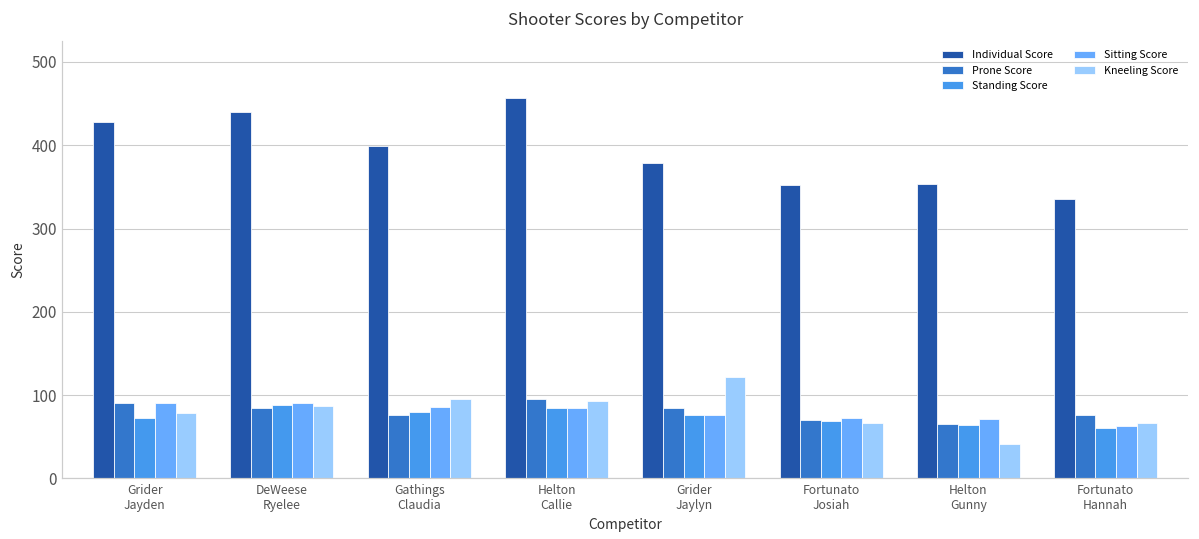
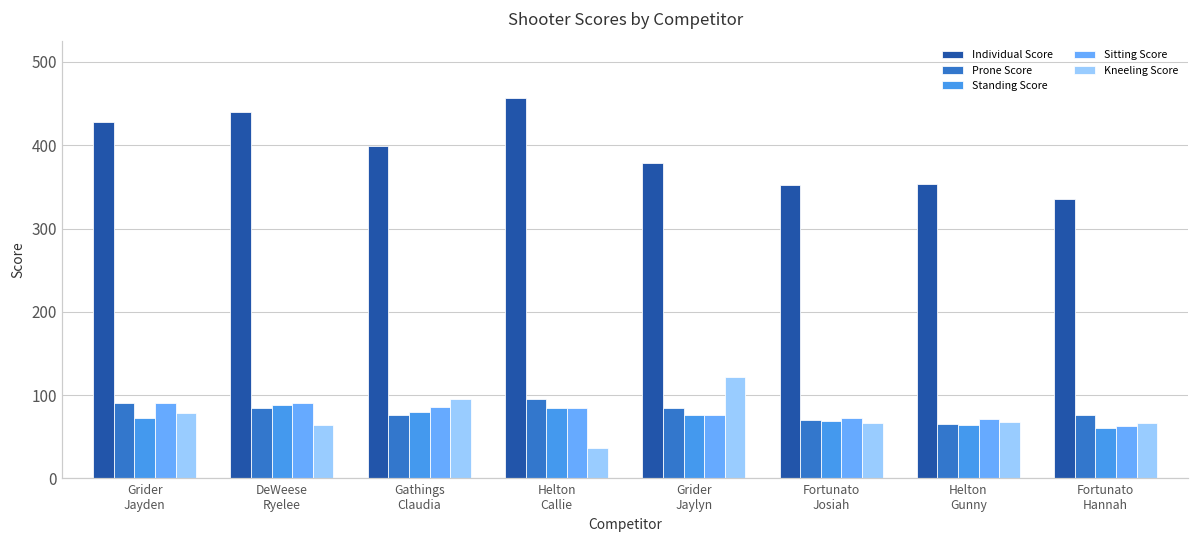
  {
    "Kneeling Score": {
      "Grider Jayden": 80,
-     "DeWeese Ryelee": 90,
+     "DeWeese Ryelee": 60,
      "Gathings Claudia": 100,
-     "Helton Callie": 90,
+     "Helton Callie": 40,
      "Grider Jaylyn": 120,
      "Fortunato Josiah": 70,
-     "Helton Gunny": 40,
+     "Helton Gunny": 70,
      "Fortunato Hannah": 70
    }
  }
